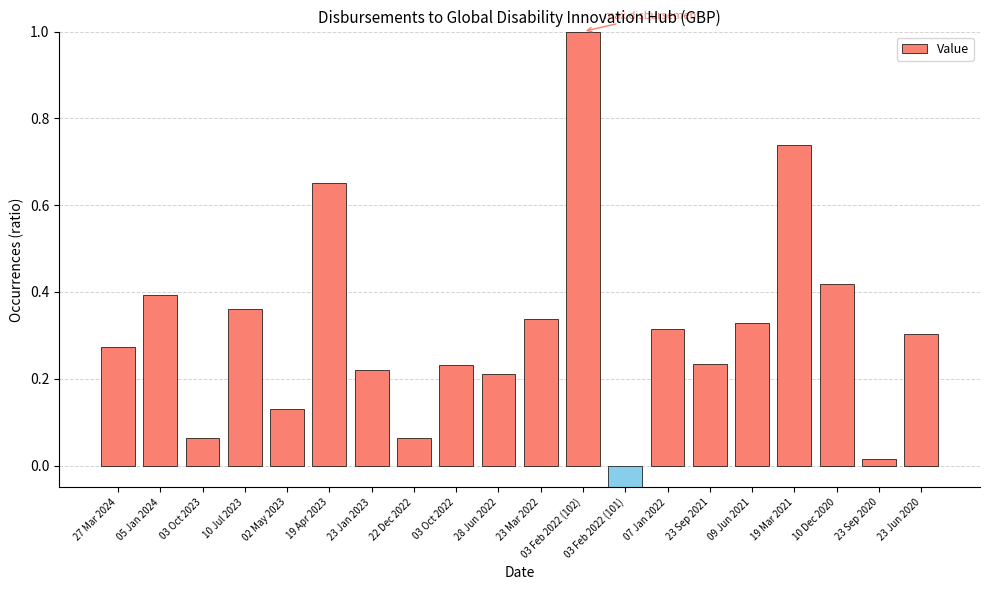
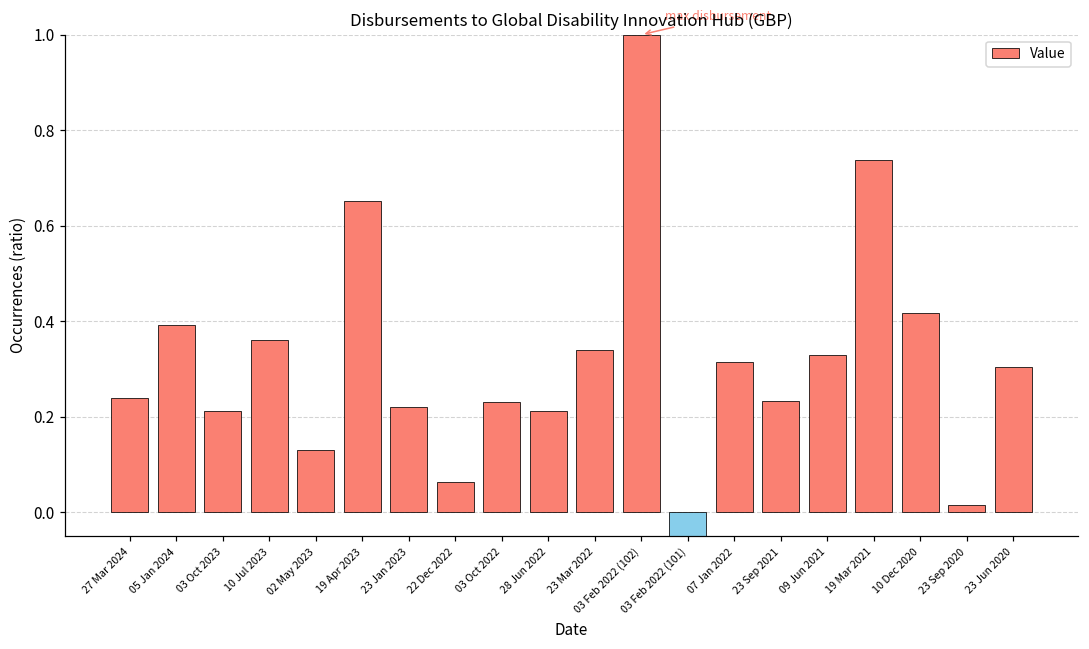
  {
-   "27 Mar 2024": 0.27,
+   "27 Mar 2024": 0.24,
    "05 Jan 2024": 0.39,
-   "03 Oct 2023": 0.06,
+   "03 Oct 2023": 0.21,
    "10 Jul 2023": 0.36,
    "02 May 2023": 0.13,
    "19 Apr 2023": 0.65,
    "23 Jan 2023": 0.22,
    "22 Dec 2022": 0.06,
    "03 Oct 2022": 0.23,
    "28 Jun 2022": 0.21,
    "23 Mar 2022": 0.34,
    "03 Feb 2022 (102)": 1.00,
    "07 Jan 2022": 0.31,
    "23 Sep 2021": 0.23,
    "09 Jun 2021": 0.33,
    "19 Mar 2021": 0.74,
    "10 Dec 2020": 0.42,
    "23 Sep 2020": 0.01,
    "23 Jun 2020": 0.30
  }
